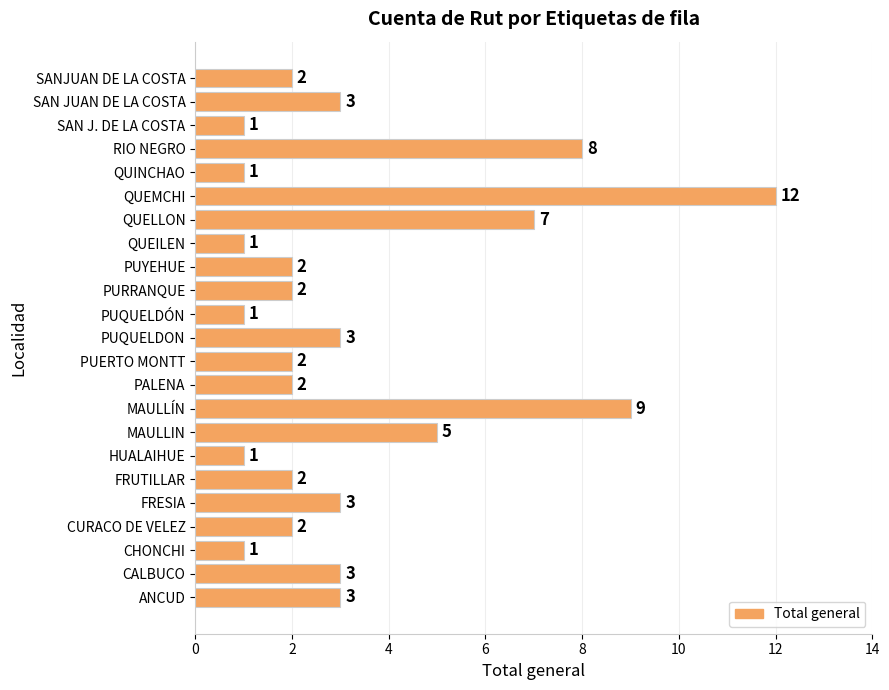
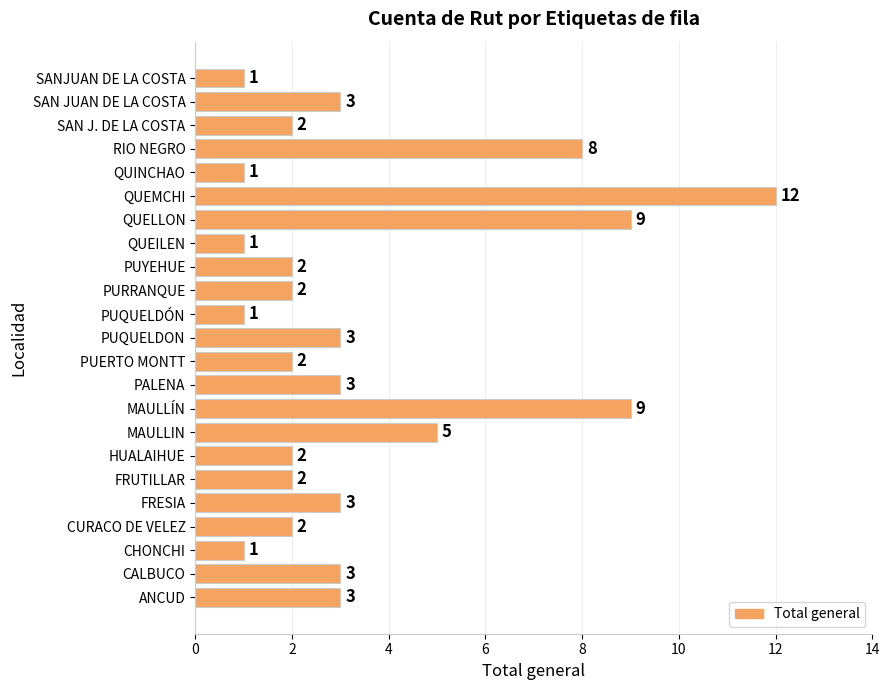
  {
-   "SANJUAN DE LA COSTA": 2,
+   "SANJUAN DE LA COSTA": 1,
    "SAN JUAN DE LA COSTA": 3,
-   "SAN J. DE LA COSTA": 1,
+   "SAN J. DE LA COSTA": 2,
    "RIO NEGRO": 8,
    "QUINCHAO": 1,
    "QUEMCHI": 12,
-   "QUELLON": 7,
+   "QUELLON": 9,
    "QUEILEN": 1,
    "PUYEHUE": 2,
    "PURRANQUE": 2,
    "PUQUELDÓN": 1,
    "PUQUELDON": 3,
    "PUERTO MONTT": 2,
-   "PALENA": 2,
+   "PALENA": 3,
    "MAULLÍN": 9,
    "MAULLIN": 5,
-   "HUALAIHUE": 1,
+   "HUALAIHUE": 2,
    "FRUTILLAR": 2,
    "FRESIA": 3,
    "CURACO DE VELEZ": 2,
    "CHONCHI": 1,
    "CALBUCO": 3,
    "ANCUD": 3
  }
